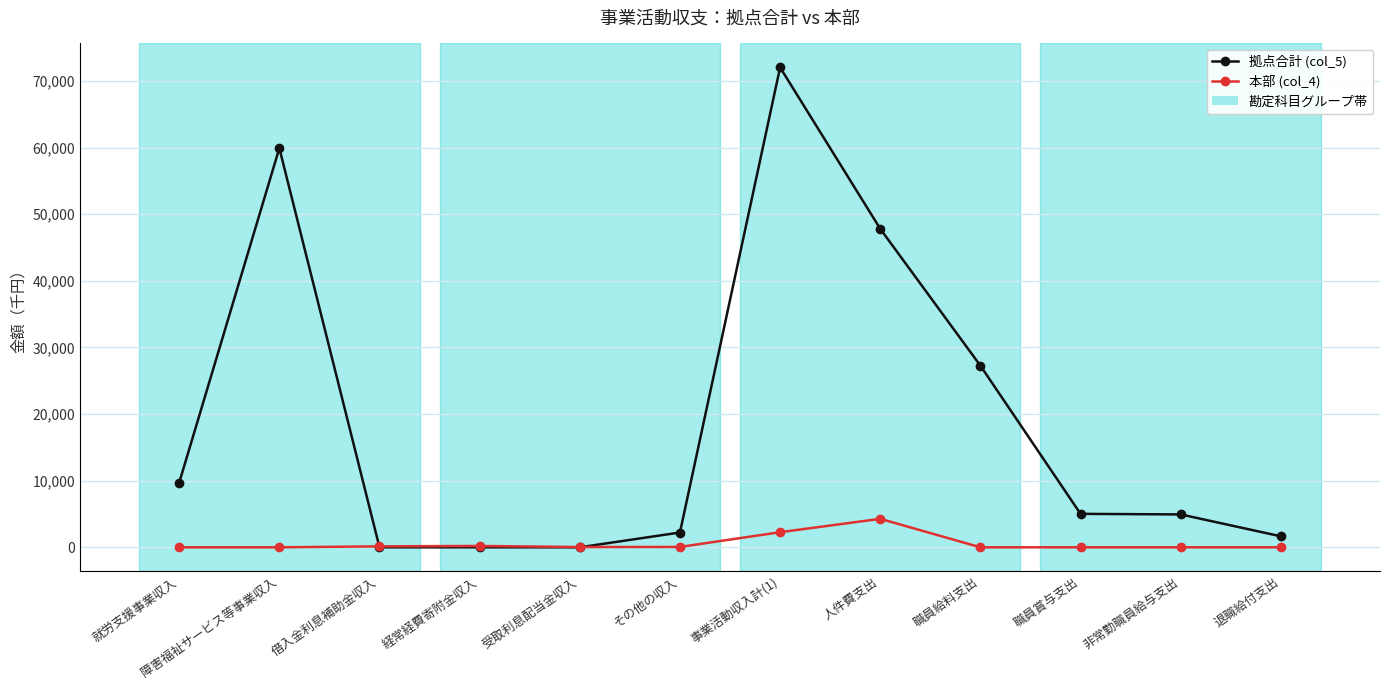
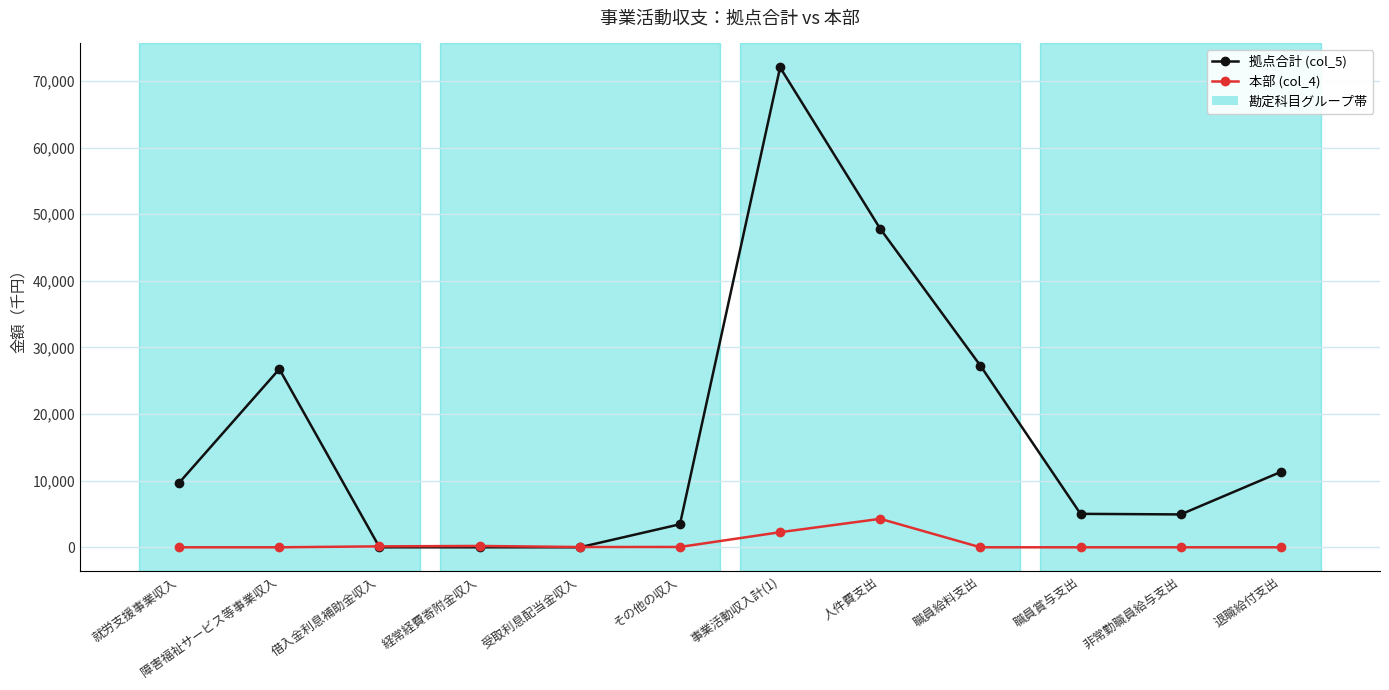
  {
    "拠点合計 (col_5)": {
      "就労支援事業収入": "10,000",
-     "障害福祉サービス等事業収入": "60,000",
-     "その他の収入": "2,000",
+     "障害福祉サービス等事業収入": "27,000",
+     "その他の収入": "3,000",
      "事業活動収入計(1)": "72,000",
      "人件費支出": "48,000",
      "職員給料支出": "27,000",
      "職員賞与支出": "5,000",
      "非常勤職員給与支出": "5,000",
-     "退職給付支出": "2,000"
+     "退職給付支出": "11,000"
    },
    "本部 (col_4)": {
      "就労支援事業収入": "0",
      "障害福祉サービス等事業収入": "0",
      "その他の収入": "0",
      "事業活動収入計(1)": "2,000",
      "人件費支出": "4,000",
      "職員給料支出": "0",
      "職員賞与支出": "0",
      "非常勤職員給与支出": "0",
      "退職給付支出": "0"
    }
  }
